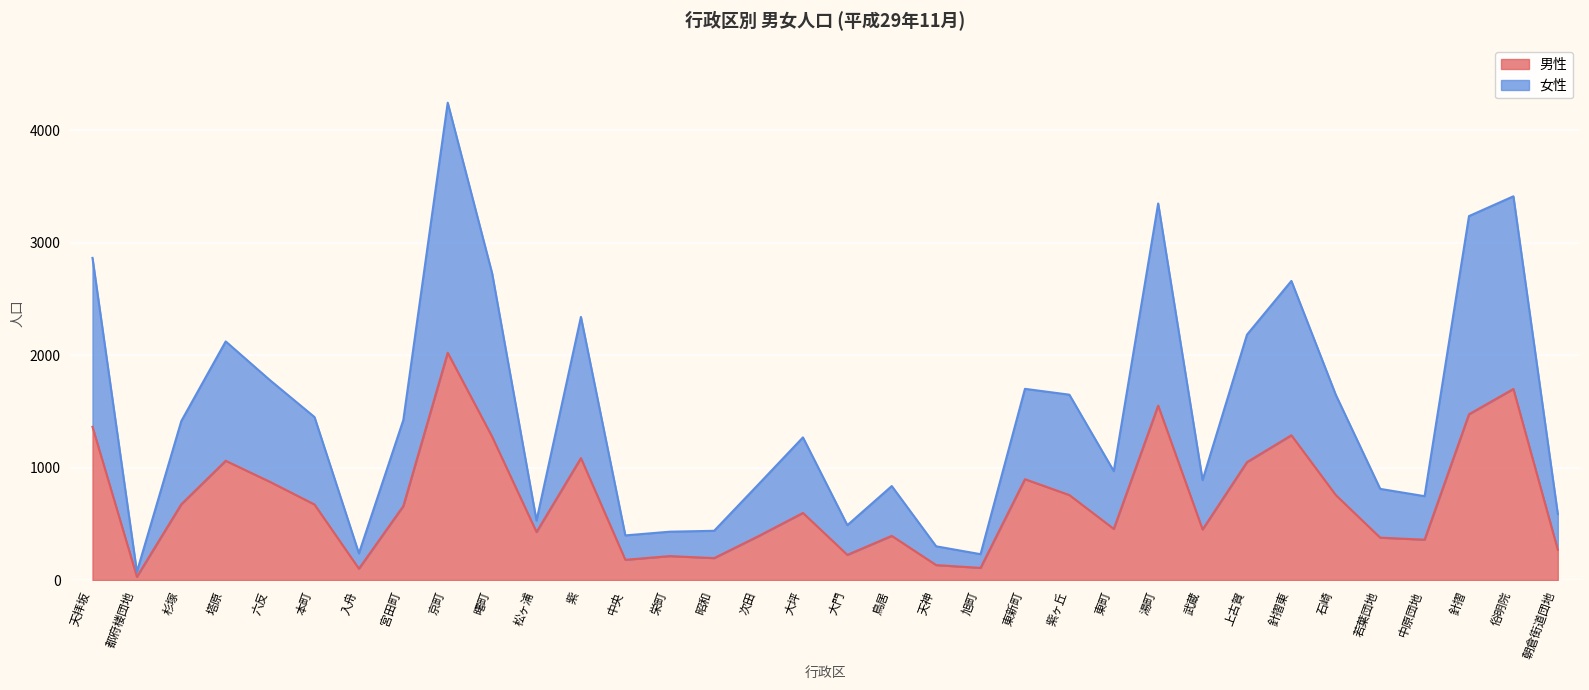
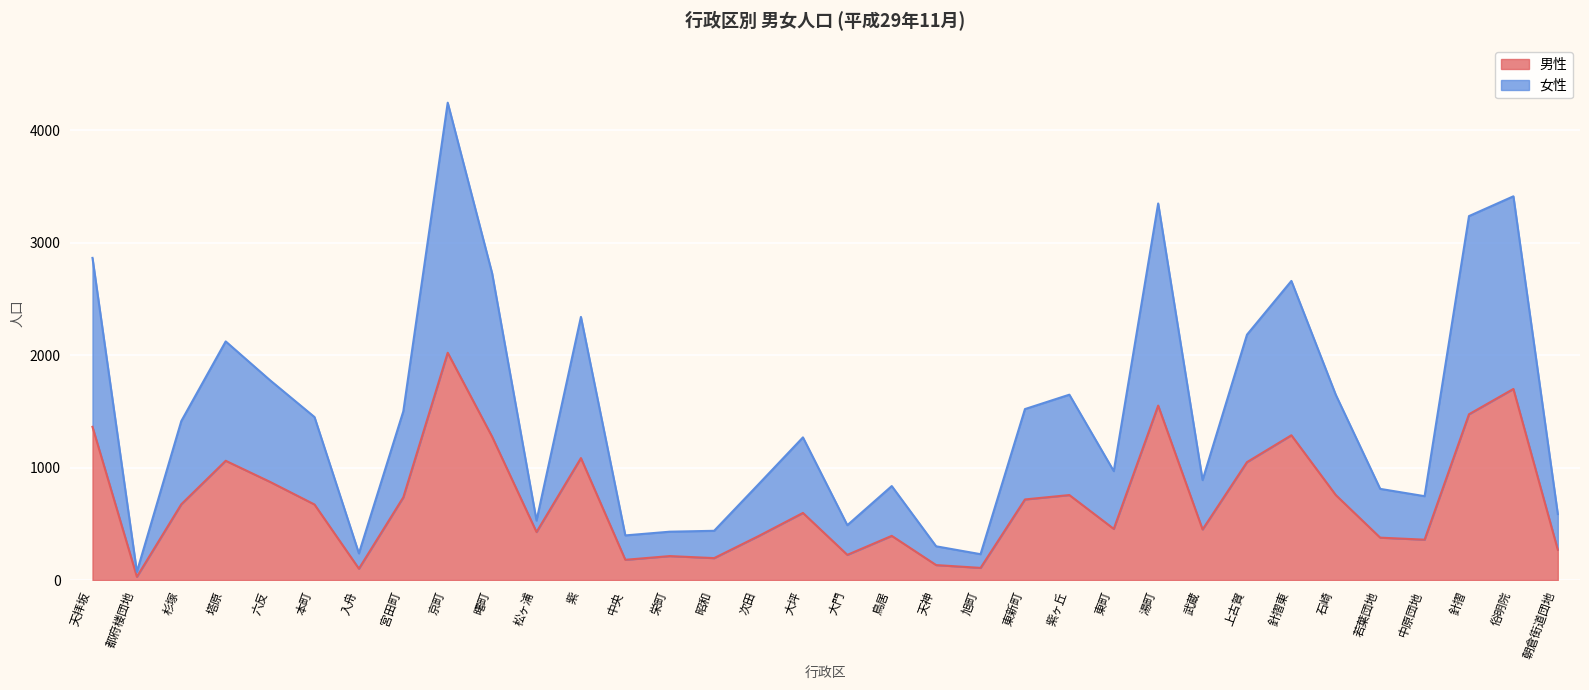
  {
    "男性": {
      "天拝坂": 1360,
      "都府楼団地": 30,
      "杉塚": 670,
      "塔原": 1060,
      "六反": 870,
      "本町": 670,
      "入舟": 100,
-     "宮田町": 660,
+     "宮田町": 740,
      "京町": 2020,
      "曙町": 1280,
      "松ヶ浦": 430,
      "紫": 1090,
      "中央": 180,
      "栄町": 210,
      "昭和": 200,
      "次田": 390,
      "大坪": 600,
      "大門": 220,
      "鳥居": 390,
      "天神": 130,
      "旭町": 110,
-     "東新町": 900,
+     "東新町": 720,
      "紫ヶ丘": 760,
      "東町": 460,
      "湯町": 1550,
      "武蔵": 450,
      "上古賀": 1050,
      "針摺東": 1290,
      "石崎": 760,
      "若葉団地": 380,
      "中原団地": 360,
      "針摺": 1480,
      "俗明院": 1700,
      "朝倉街道団地": 270
    },
    "女性": {
      "天拝坂": 1500,
      "都府楼団地": 40,
      "杉塚": 740,
      "塔原": 1060,
      "六反": 900,
      "本町": 780,
      "入舟": 140,
      "宮田町": 770,
      "京町": 2230,
      "曙町": 1450,
      "松ヶ浦": 100,
      "紫": 1260,
      "中央": 220,
      "栄町": 220,
      "昭和": 240,
      "次田": 460,
      "大坪": 670,
      "大門": 260,
      "鳥居": 440,
      "天神": 170,
      "旭町": 120,
      "東新町": 800,
      "紫ヶ丘": 890,
      "東町": 510,
      "湯町": 1800,
      "武蔵": 440,
      "上古賀": 1130,
      "針摺東": 1370,
      "石崎": 890,
      "若葉団地": 430,
      "中原団地": 390,
      "針摺": 1760,
      "俗明院": 1710,
      "朝倉街道団地": 320
    }
  }
